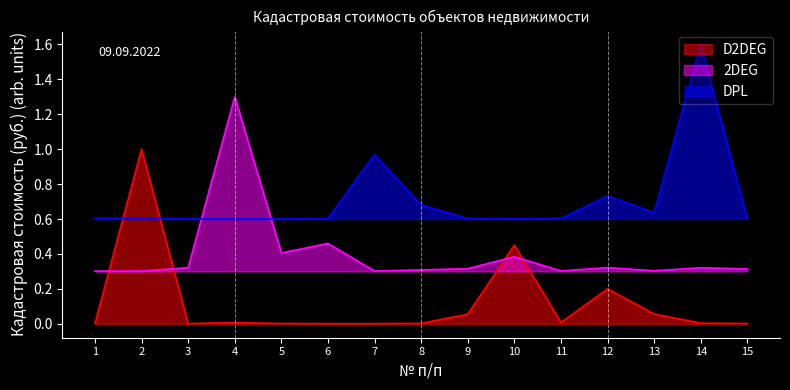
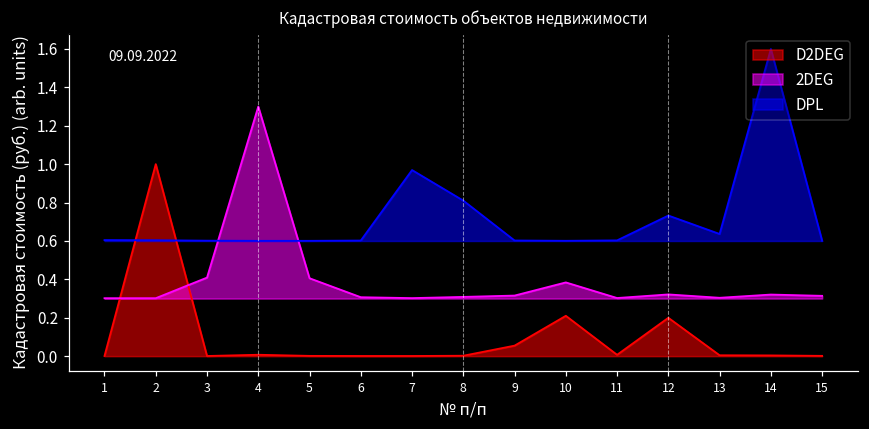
  {
    "D2DEG": {
      "1": 0.00,
      "2": 1.00,
      "3": 0.00,
      "4": 0.01,
      "5": 0.00,
      "6": 0.00,
      "7": 0.00,
      "8": 0.00,
      "9": 0.05,
-     "10": 0.45,
+     "10": 0.21,
      "11": 0.01,
      "12": 0.20,
-     "13": 0.06,
+     "13": 0.00,
      "14": 0.00,
      "15": 0.00
    },
    "2DEG": {
      "1": 0.30,
      "2": 0.30,
-     "3": 0.32,
+     "3": 0.41,
      "4": 1.30,
      "5": 0.41,
-     "6": 0.46,
+     "6": 0.31,
      "7": 0.30,
      "8": 0.31,
      "9": 0.32,
      "10": 0.38,
      "11": 0.30,
      "12": 0.32,
      "13": 0.30,
      "14": 0.32,
      "15": 0.31
    },
    "DPL": {
      "1": 0.60,
      "2": 0.60,
      "3": 0.60,
      "4": 0.60,
      "5": 0.60,
      "6": 0.60,
      "7": 0.97,
-     "8": 0.68,
+     "8": 0.81,
      "9": 0.60,
      "10": 0.60,
      "11": 0.60,
      "12": 0.73,
      "13": 0.64,
      "15": 0.60
    }
  }
